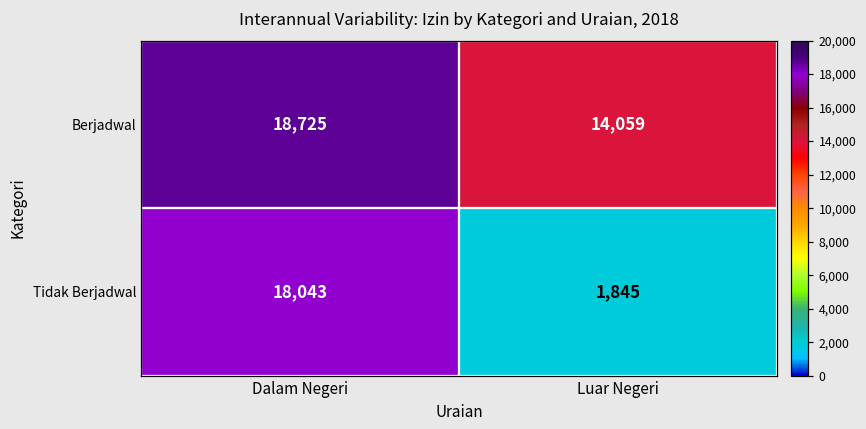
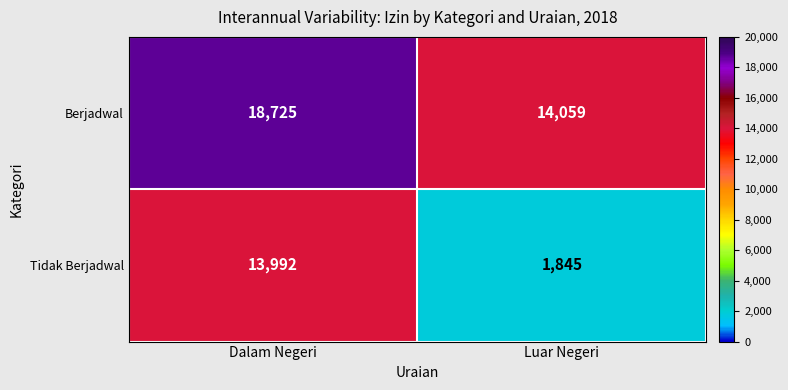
  {
    "Berjadwal": {
      "Dalam Negeri": "18,725",
      "Luar Negeri": "14,059"
    },
    "Tidak Berjadwal": {
-     "Dalam Negeri": "18,043",
+     "Dalam Negeri": "13,992",
      "Luar Negeri": "1,845"
    }
  }
